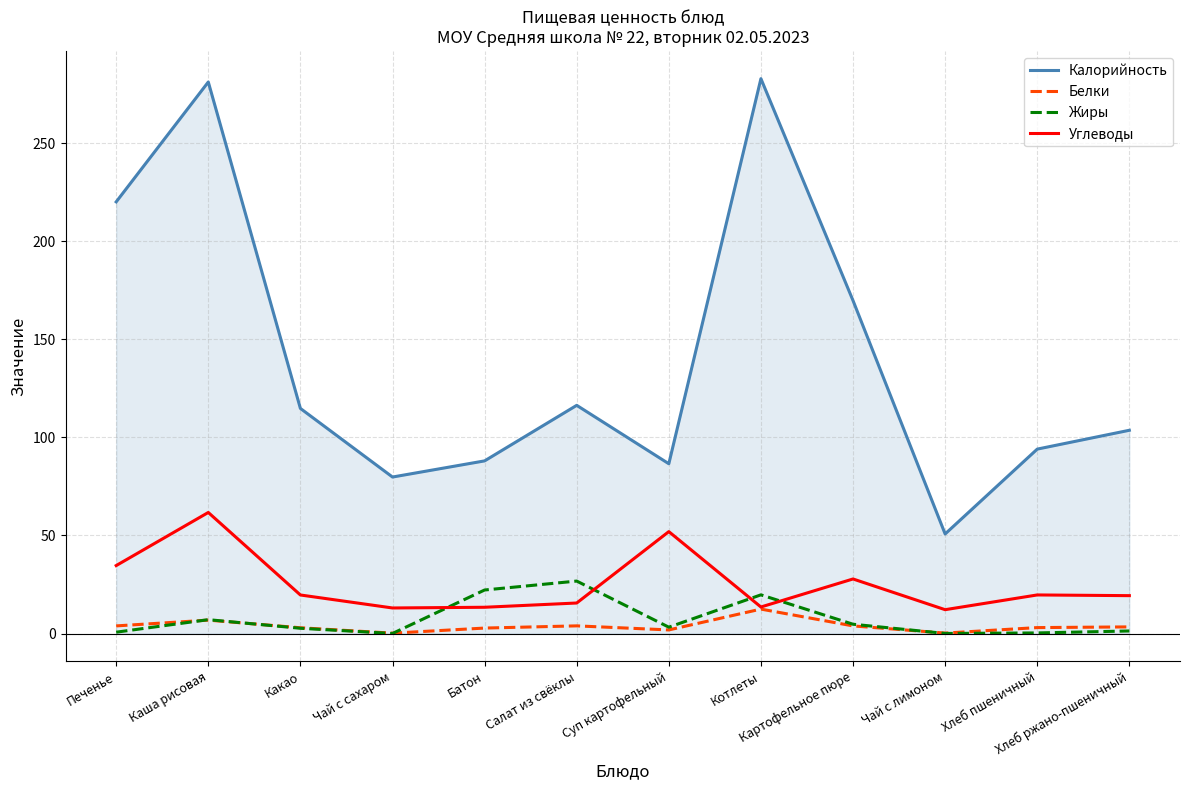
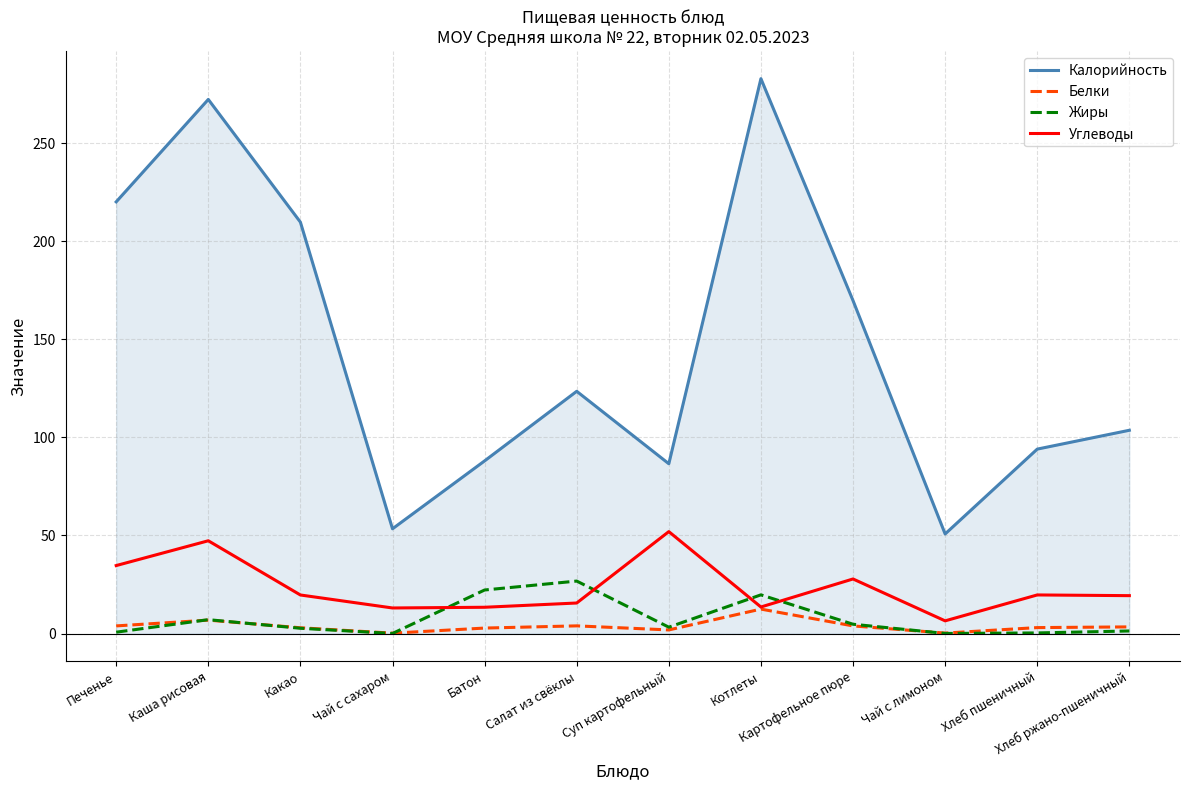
  {
    "Калорийность": {
      "Печенье": 220,
-     "Каша рисовая": 281,
-     "Какао": 115,
-     "Чай с сахаром": 80,
+     "Каша рисовая": 272,
+     "Какао": 210,
+     "Чай с сахаром": 53,
      "Батон": 88,
-     "Салат из свёклы": 116,
+     "Салат из свёклы": 123,
      "Суп картофельный": 87,
      "Котлеты": 283,
      "Картофельное пюре": 170,
      "Чай с лимоном": 51,
      "Хлеб пшеничный": 94,
      "Хлеб ржано-пшеничный": 104
    },
    "Белки": {
      "Печенье": 4,
      "Батон": 3,
      "Салат из свёклы": 4,
      "Суп картофельный": 2,
      "Хлеб пшеничный": 3,
      "Хлеб ржано-пшеничный": 3
    },
    "Жиры": {
      "Печенье": 1,
      "Батон": 22,
      "Салат из свёклы": 27,
      "Суп картофельный": 3,
      "Котлеты": 20,
      "Хлеб пшеничный": 0,
      "Хлеб ржано-пшеничный": 1
    },
    "Углеводы": {
      "Печенье": 35,
-     "Каша рисовая": 62,
+     "Каша рисовая": 47,
      "Какао": 20,
      "Чай с сахаром": 13,
      "Батон": 13,
      "Салат из свёклы": 16,
      "Суп картофельный": 52,
      "Картофельное пюре": 28,
-     "Чай с лимоном": 12,
+     "Чай с лимоном": 6,
      "Хлеб пшеничный": 20,
      "Хлеб ржано-пшеничный": 19
    }
  }
